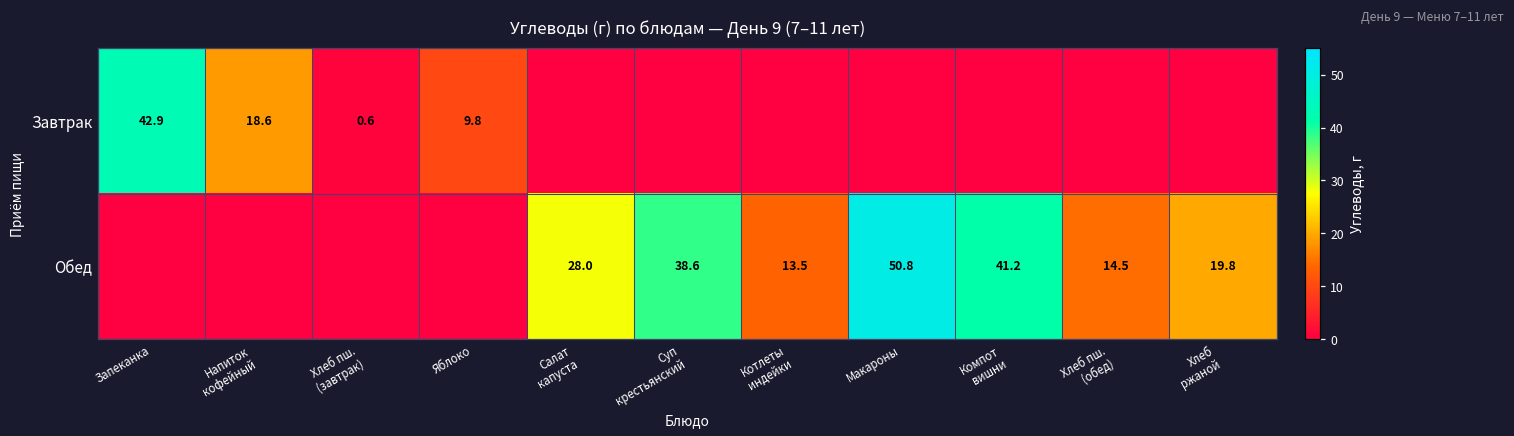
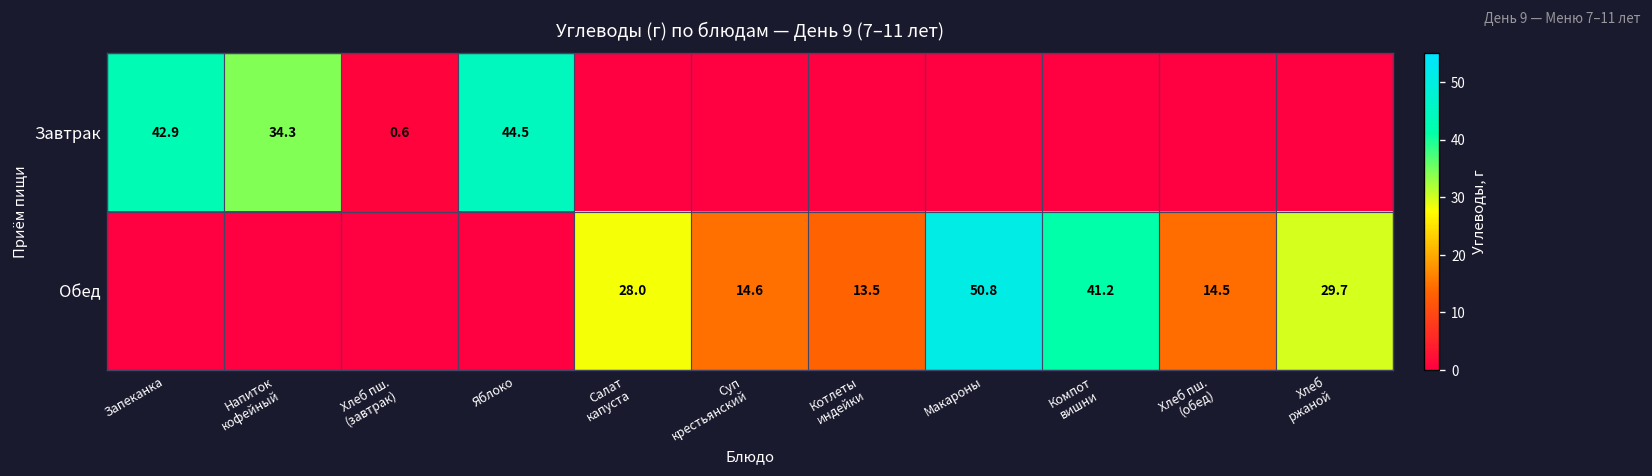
  {
    "Завтрак": {
      "Запеканка": 42.9,
-     "Напиток кофейный": 18.6,
+     "Напиток кофейный": 34.3,
      "Хлеб пш. (завтрак)": 0.6,
-     "Яблоко": 9.8
+     "Яблоко": 44.5
    },
    "Обед": {
      "Салат капуста": 28.0,
-     "Суп крестьянский": 38.6,
+     "Суп крестьянский": 14.6,
      "Котлеты индейки": 13.5,
      "Макароны": 50.8,
      "Компот вишни": 41.2,
      "Хлеб пш. (обед)": 14.5,
-     "Хлеб ржаной": 19.8
+     "Хлеб ржаной": 29.7
    }
  }
